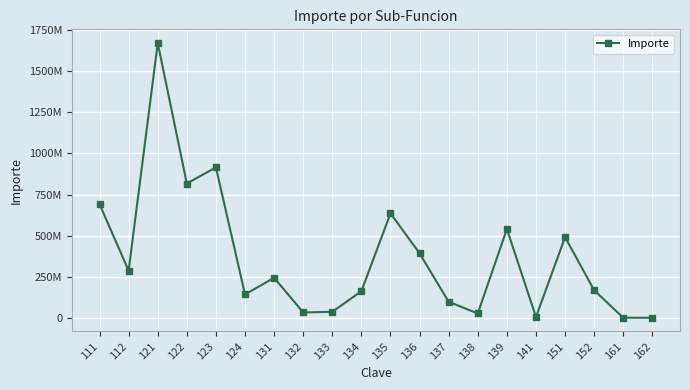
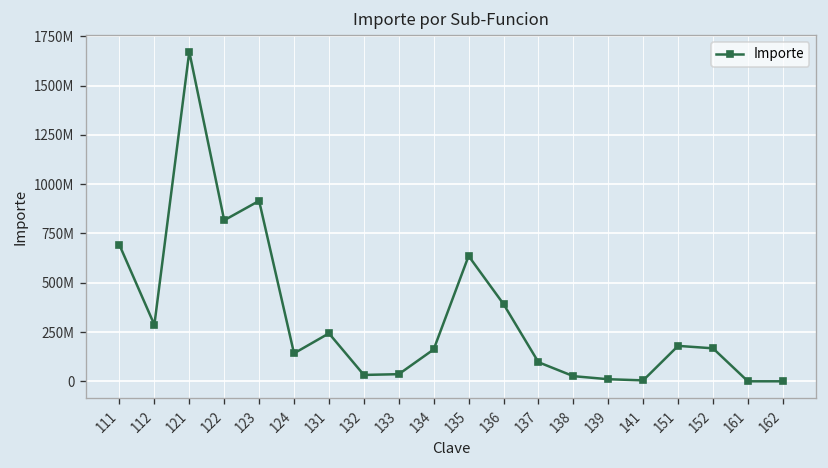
  {
    "111": 690000000,
    "112": 290000000,
    "121": 1670000000,
    "122": 820000000,
    "123": 920000000,
    "124": 140000000,
    "131": 240000000,
    "132": 30000000,
    "133": 40000000,
    "134": 160000000,
    "135": 640000000,
    "136": 390000000,
    "137": 100000000,
    "138": 30000000,
-   "139": 540000000,
+   "139": 10000000,
    "141": 0,
-   "151": 490000000,
+   "151": 180000000,
    "152": 170000000,
    "161": 0,
    "162": 0
  }
